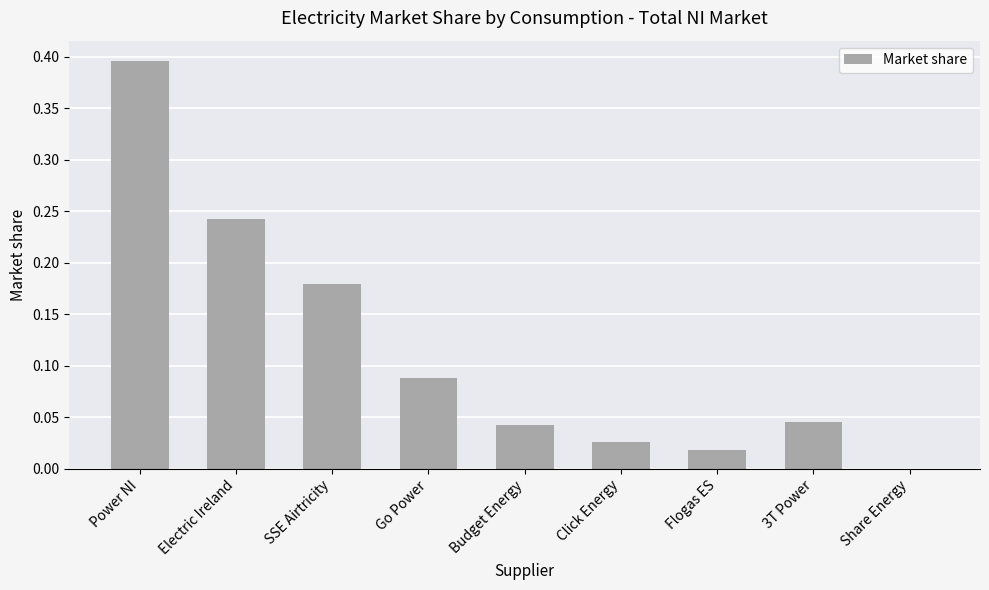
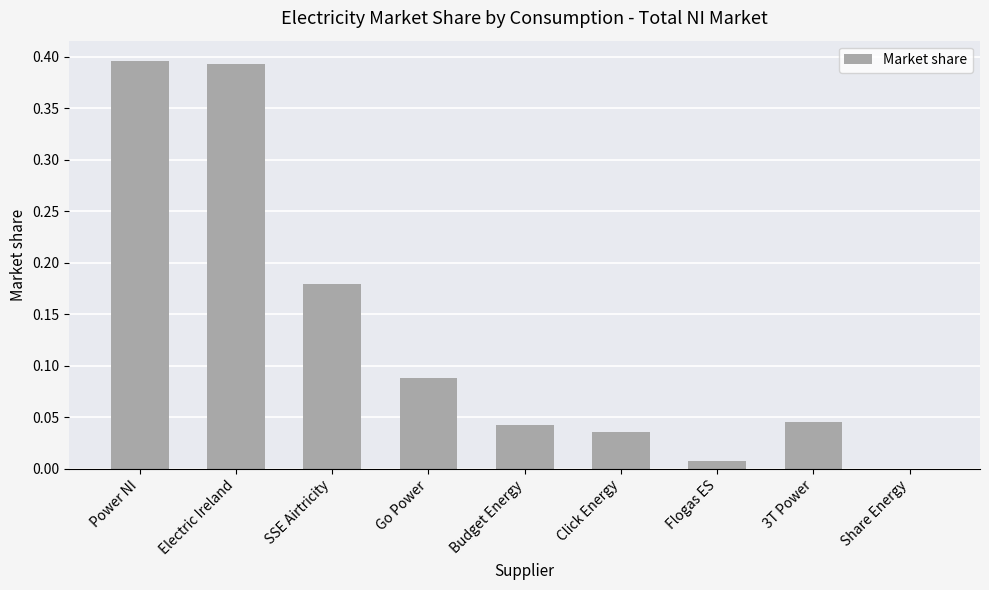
  {
    "Power NI": 0.396,
-   "Electric Ireland": 0.242,
+   "Electric Ireland": 0.393,
    "SSE Airtricity": 0.179,
    "Go Power": 0.088,
    "Budget Energy": 0.043,
-   "Click Energy": 0.026,
-   "Flogas ES": 0.018,
+   "Click Energy": 0.036,
+   "Flogas ES": 0.007,
    "3T Power": 0.045
  }
